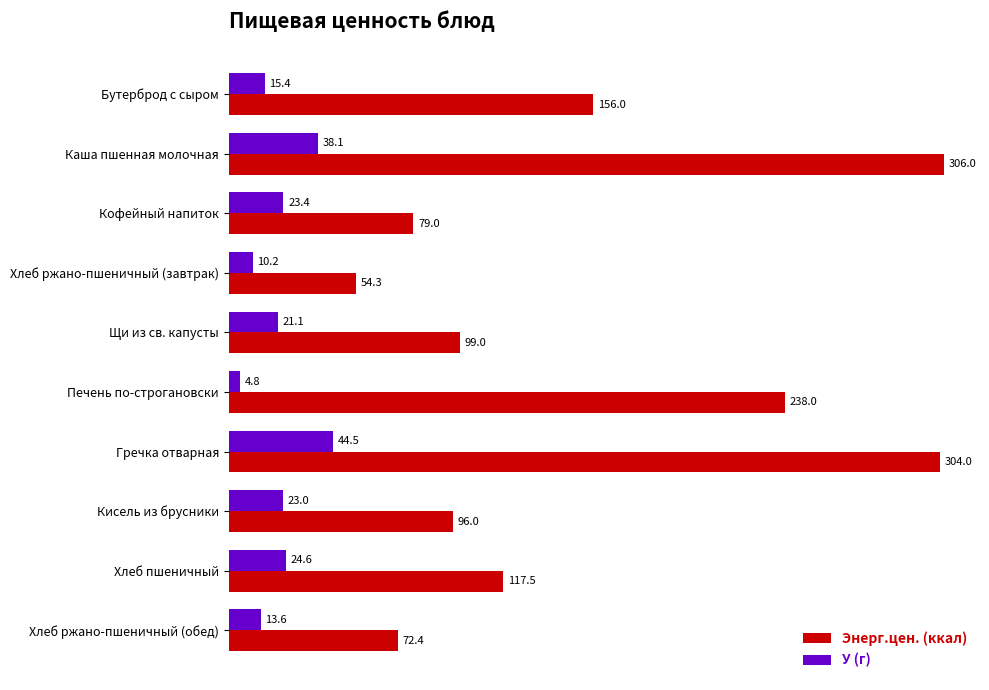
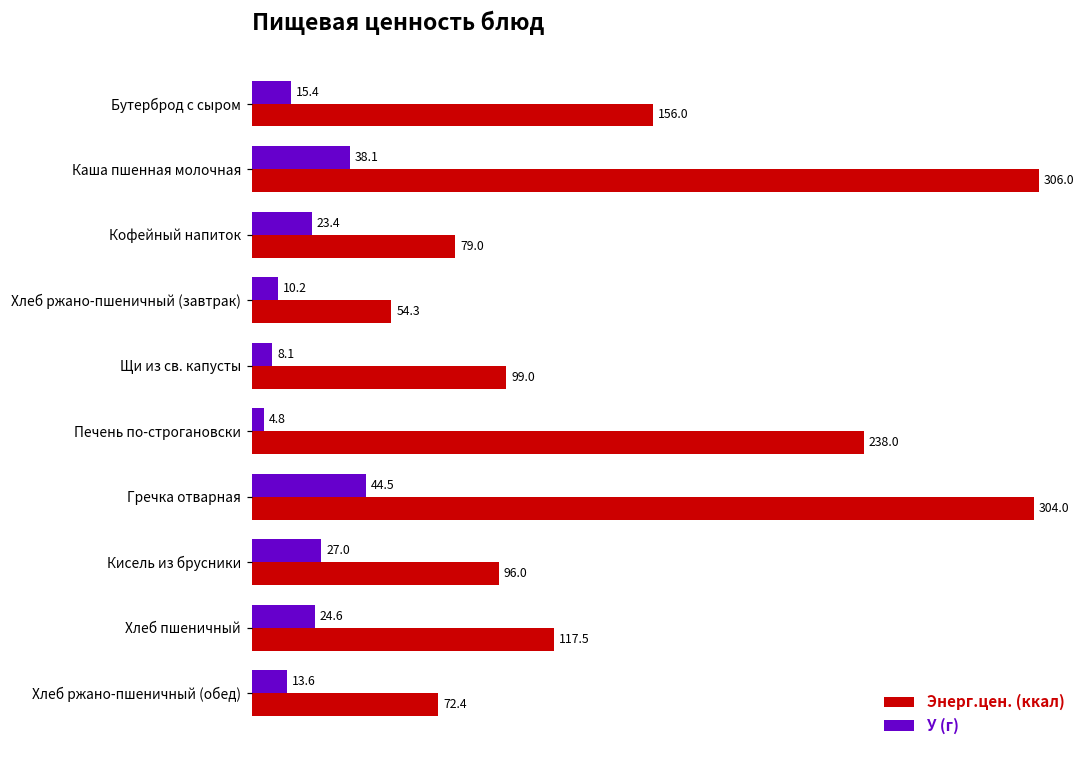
  {
    "Энерг.цен. (ккал)": {
      "Бутерброд с сыром": 156.0,
      "Каша пшенная молочная": 306.0,
      "Кофейный напиток": 79.0,
      "Хлеб ржано-пшеничный (завтрак)": 54.3,
      "Щи из св. капусты": 99.0,
      "Печень по-строгановски": 238.0,
      "Гречка отварная": 304.0,
      "Кисель из брусники": 96.0,
      "Хлеб пшеничный": 117.5,
      "Хлеб ржано-пшеничный (обед)": 72.4
    },
    "У (г)": {
      "Бутерброд с сыром": 15.4,
      "Каша пшенная молочная": 38.1,
      "Кофейный напиток": 23.4,
      "Хлеб ржано-пшеничный (завтрак)": 10.2,
-     "Щи из св. капусты": 21.1,
+     "Щи из св. капусты": 8.1,
      "Печень по-строгановски": 4.8,
      "Гречка отварная": 44.5,
-     "Кисель из брусники": 23.0,
+     "Кисель из брусники": 27.0,
      "Хлеб пшеничный": 24.6,
      "Хлеб ржано-пшеничный (обед)": 13.6
    }
  }
